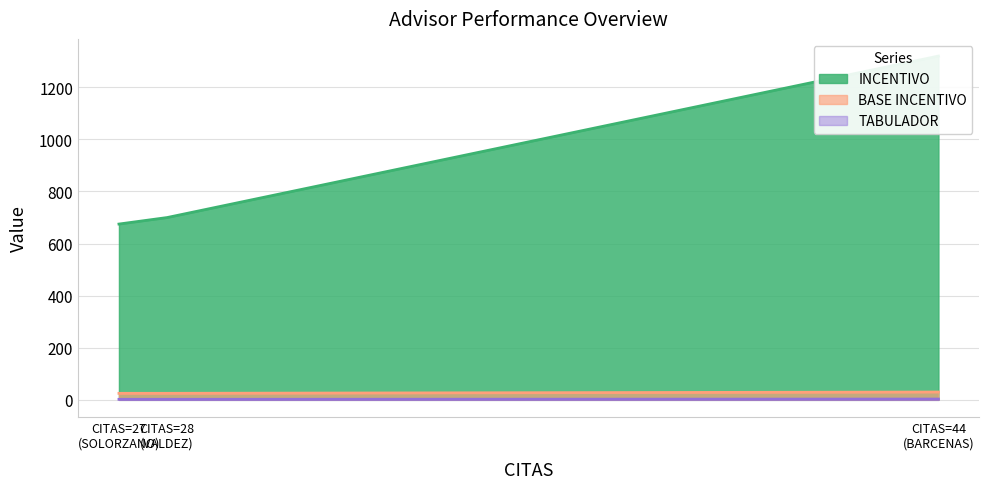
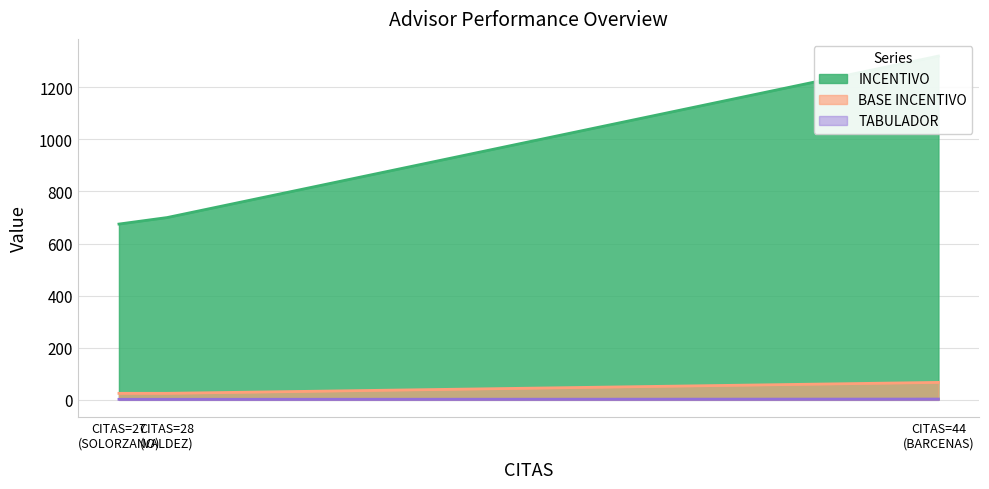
  {
    "BASE INCENTIVO": {
-     "CITAS=44 (BARCENAS)": 30
+     "CITAS=44 (BARCENAS)": 70
    },
    "TABULADOR": {
      "CITAS=44 (BARCENAS)": 0
    }
  }
